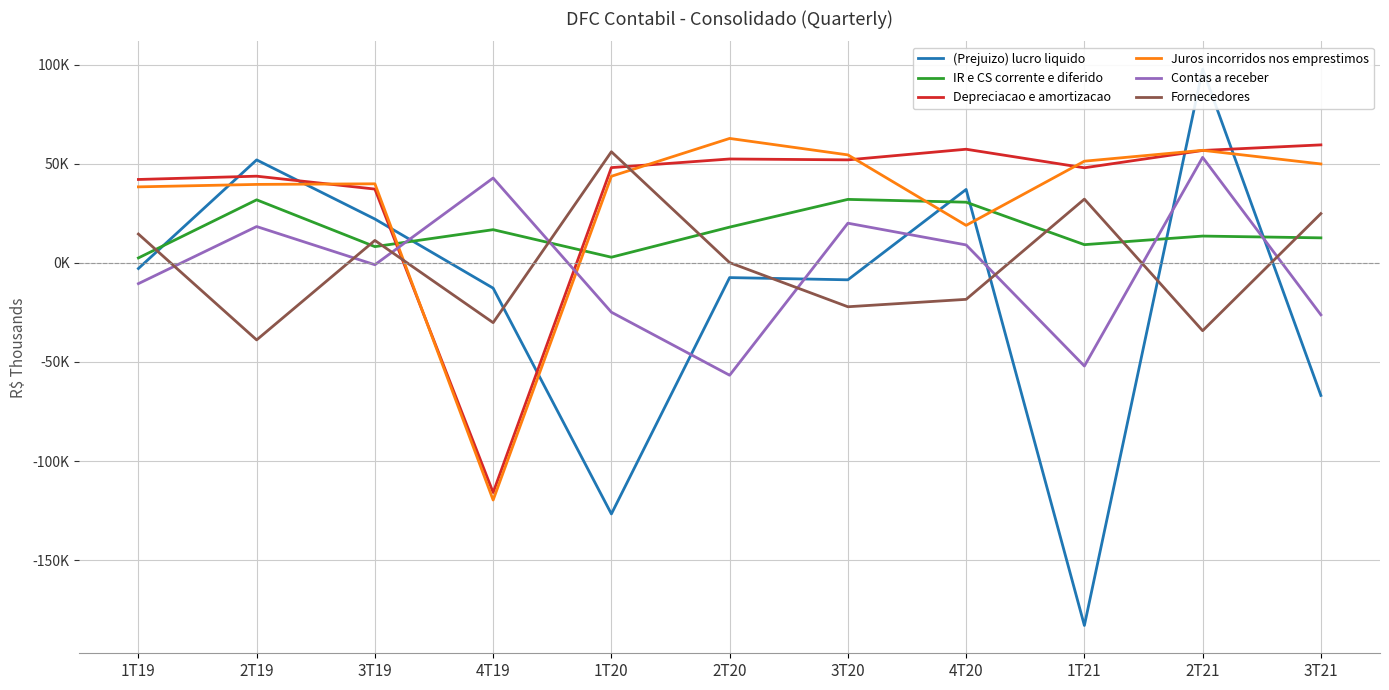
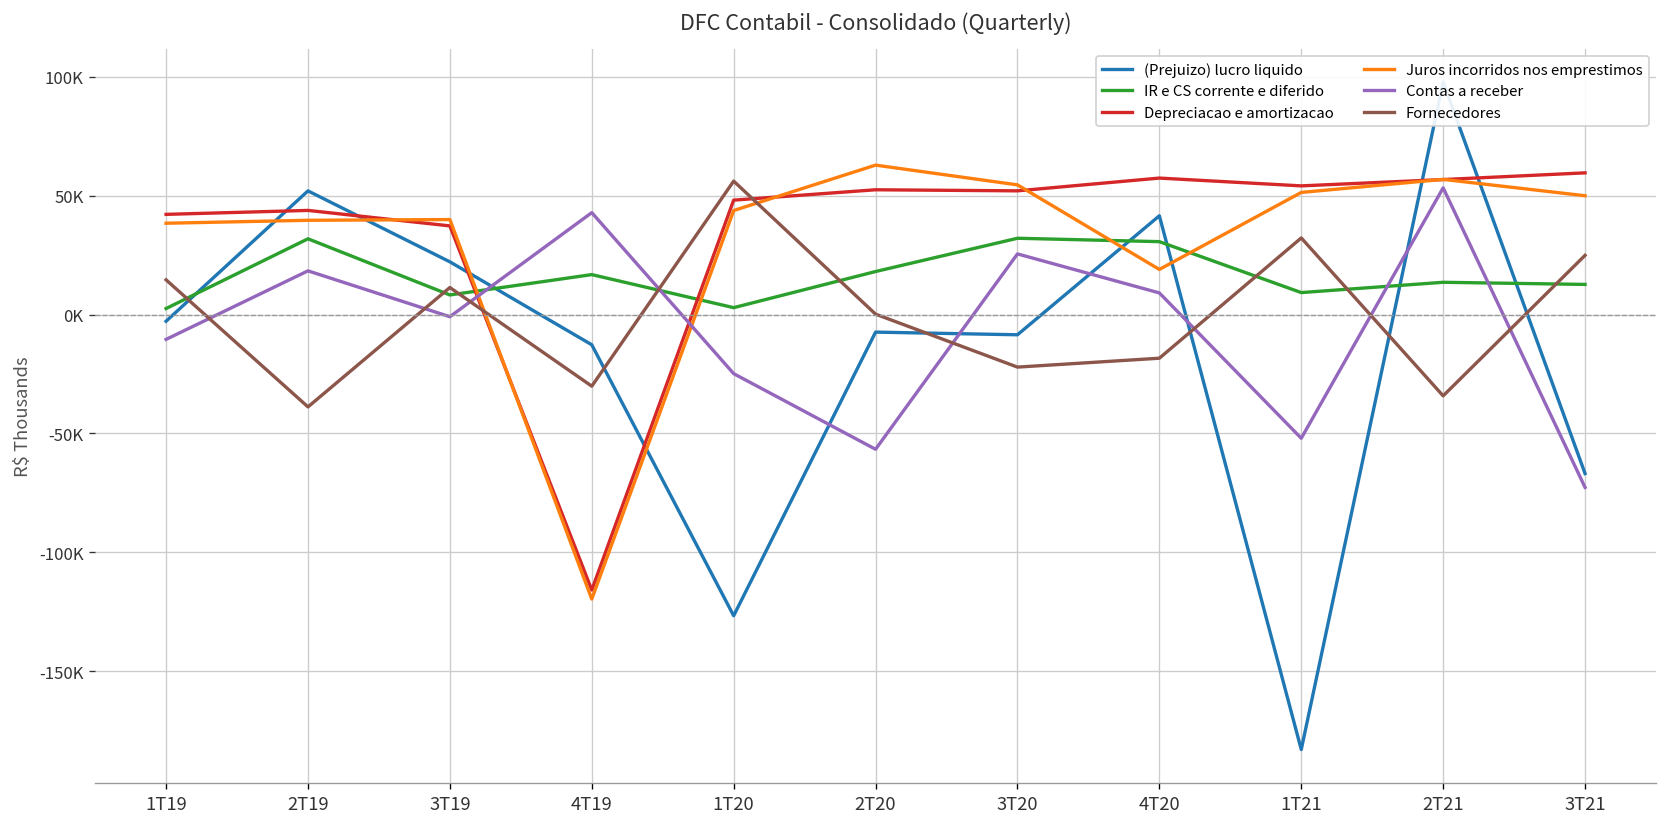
  {
    "(Prejuizo) lucro liquido": {
      "1T19": -3000,
      "2T19": 52000,
      "3T19": 22000,
      "4T19": -13000,
      "1T20": -127000,
      "2T20": -7000,
      "3T20": -9000,
-     "4T20": 37000,
+     "4T20": 42000,
      "1T21": -183000,
      "3T21": -67000
    },
    "IR e CS corrente e diferido": {
      "1T19": 3000,
      "2T19": 32000,
      "3T19": 8000,
      "4T19": 17000,
      "1T20": 3000,
      "2T20": 18000,
      "3T20": 32000,
      "4T20": 31000,
      "1T21": 9000,
      "2T21": 14000,
      "3T21": 13000
    },
    "Depreciacao e amortizacao": {
      "1T19": 42000,
      "2T19": 44000,
      "3T19": 37000,
      "4T19": -116000,
      "1T20": 48000,
      "2T20": 52000,
      "3T20": 52000,
      "4T20": 57000,
-     "1T21": 48000,
+     "1T21": 54000,
      "3T21": 60000
    },
    "Juros incorridos nos emprestimos": {
      "1T19": 38000,
      "2T19": 40000,
      "3T19": 40000,
      "4T19": -120000,
      "1T20": 44000,
      "2T20": 63000,
      "3T20": 55000,
      "4T20": 19000,
      "1T21": 51000,
      "3T21": 50000
    },
    "Contas a receber": {
      "1T19": -10000,
      "2T19": 18000,
      "3T19": -1000,
      "4T19": 43000,
      "1T20": -25000,
      "2T20": -57000,
-     "3T20": 20000,
+     "3T20": 25000,
      "4T20": 9000,
      "1T21": -52000,
      "2T21": 53000,
-     "3T21": -26000
+     "3T21": -73000
    },
    "Fornecedores": {
      "1T19": 15000,
      "2T19": -39000,
      "3T19": 11000,
      "4T19": -30000,
      "1T20": 56000,
      "2T20": 0,
      "3T20": -22000,
      "4T20": -18000,
      "1T21": 32000,
      "2T21": -34000,
      "3T21": 25000
    }
  }
